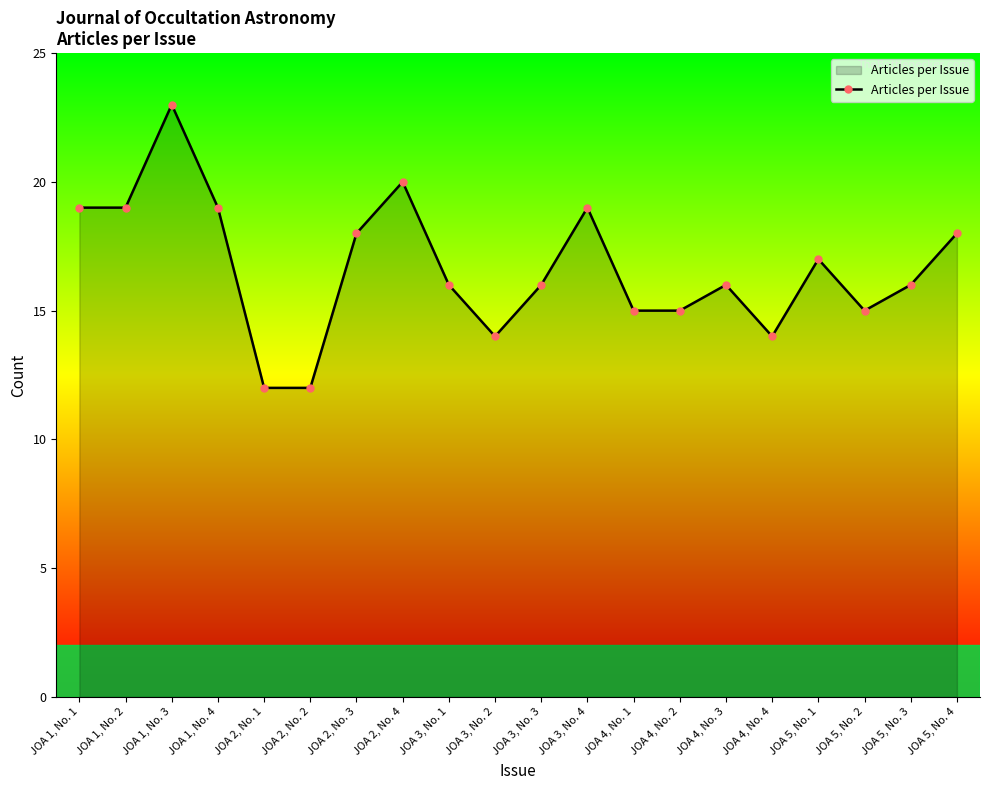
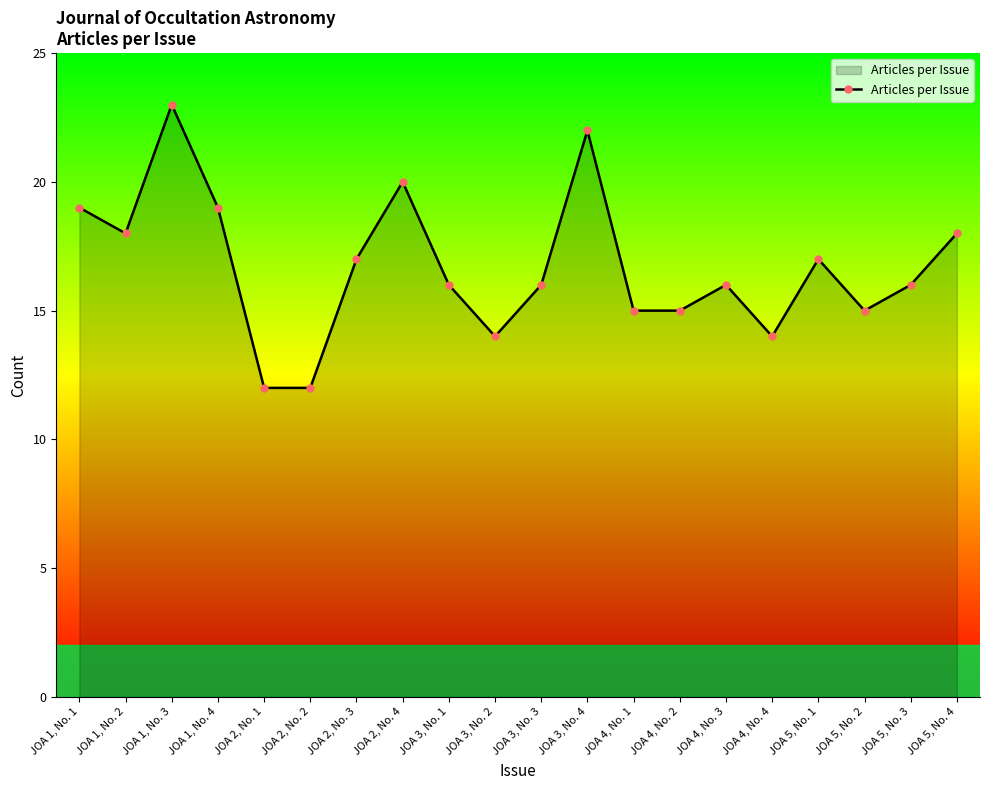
  {
    "JOA 1, No. 1": 19,
-   "JOA 1, No. 2": 19,
+   "JOA 1, No. 2": 18,
    "JOA 1, No. 3": 23,
    "JOA 1, No. 4": 19,
    "JOA 2, No. 1": 12,
    "JOA 2, No. 2": 12,
-   "JOA 2, No. 3": 18,
+   "JOA 2, No. 3": 17,
    "JOA 2, No. 4": 20,
    "JOA 3, No. 1": 16,
    "JOA 3, No. 2": 14,
    "JOA 3, No. 3": 16,
-   "JOA 3, No. 4": 19,
+   "JOA 3, No. 4": 22,
    "JOA 4, No. 1": 15,
    "JOA 4, No. 2": 15,
    "JOA 4, No. 3": 16,
    "JOA 4, No. 4": 14,
    "JOA 5, No. 1": 17,
    "JOA 5, No. 2": 15,
    "JOA 5, No. 3": 16,
    "JOA 5, No. 4": 18
  }
